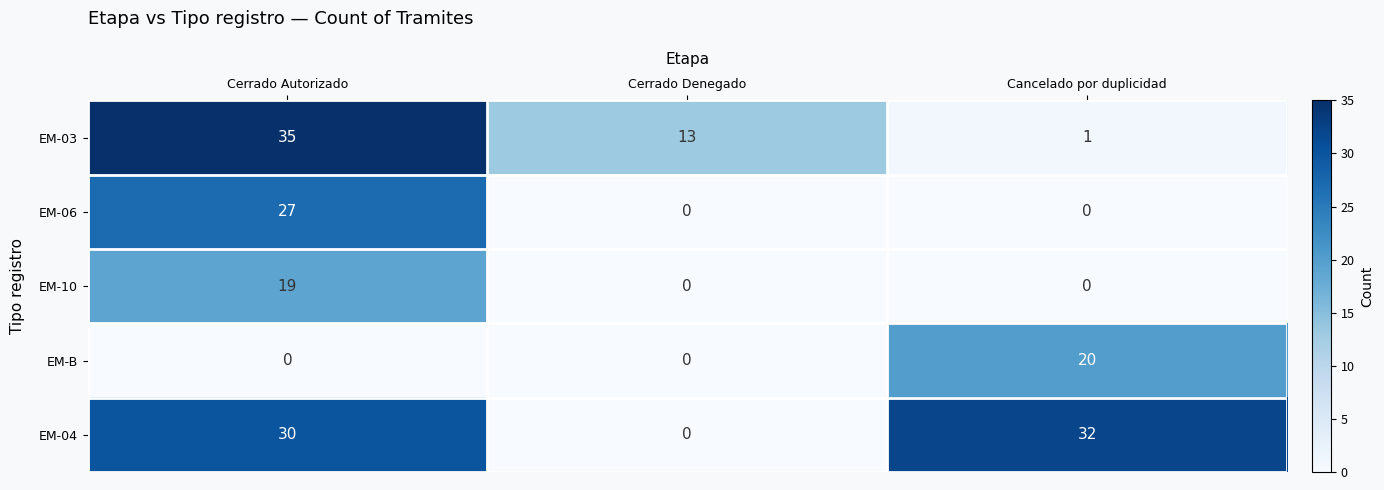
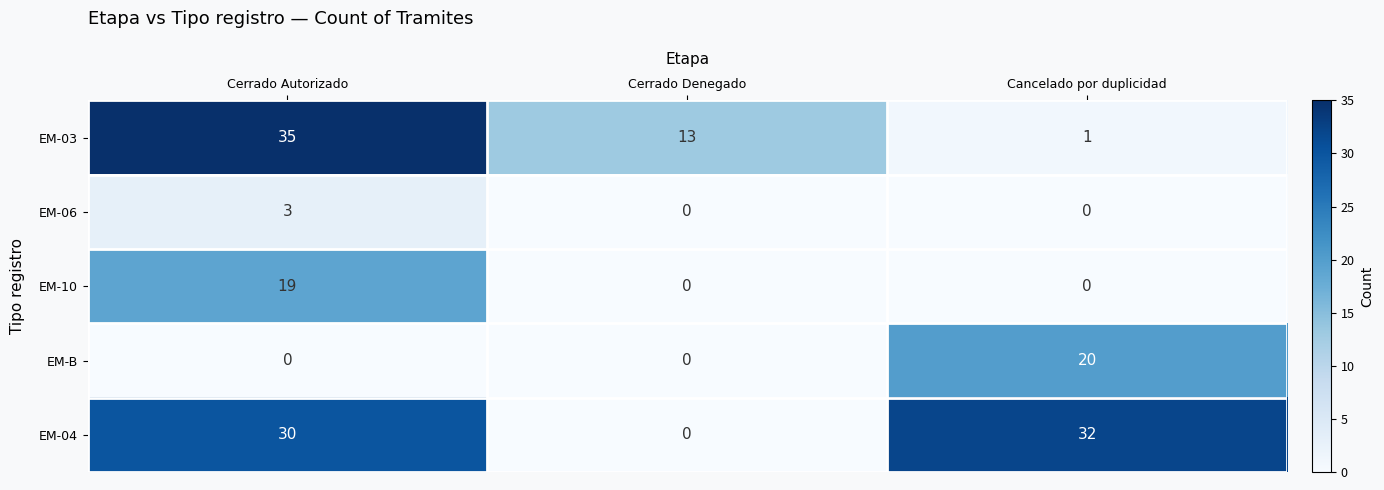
  {
    "EM-03": {
      "Cerrado Autorizado": 35,
      "Cerrado Denegado": 13,
      "Cancelado por duplicidad": 1
    },
    "EM-06": {
-     "Cerrado Autorizado": 27,
+     "Cerrado Autorizado": 3,
      "Cerrado Denegado": 0,
      "Cancelado por duplicidad": 0
    },
    "EM-10": {
      "Cerrado Autorizado": 19,
      "Cerrado Denegado": 0,
      "Cancelado por duplicidad": 0
    },
    "EM-B": {
      "Cerrado Autorizado": 0,
      "Cerrado Denegado": 0,
      "Cancelado por duplicidad": 20
    },
    "EM-04": {
      "Cerrado Autorizado": 30,
      "Cerrado Denegado": 0,
      "Cancelado por duplicidad": 32
    }
  }
